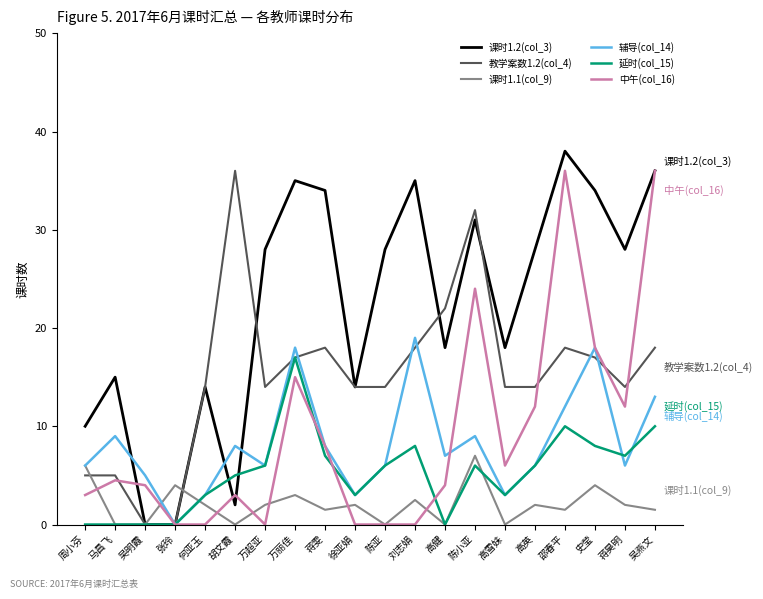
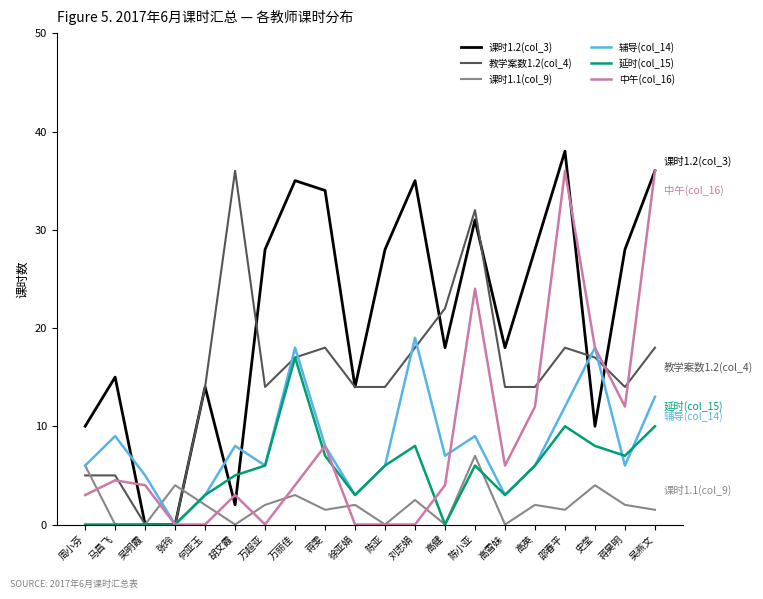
  {
    "课时1.2(col_3)": {
      "周小芬": 10,
      "马昌飞": 15,
      "胡文霞": 2,
      "万超亚": 28,
      "万丽佳": 35,
      "蒋雯": 34,
      "陈亚": 28,
      "刘志娟": 35,
      "高健": 18,
      "陈小亚": 31,
      "高雪妹": 18,
      "高英": 28,
      "邵春平": 38,
-     "史莹": 34,
+     "史莹": 10,
      "蒋昊明": 28
    },
    "教学案数1.2(col_4)": {
      "周小芬": 5,
      "马昌飞": 5,
      "胡文霞": 36,
      "万超亚": 14,
      "蒋雯": 18,
      "陈亚": 14,
      "刘志娟": 18,
      "高健": 22,
      "陈小亚": 32,
      "高雪妹": 14,
      "高英": 14,
      "邵春平": 18,
      "史莹": 17,
      "蒋昊明": 14
    },
    "课时1.1(col_9)": {
      "张玲": 4,
      "何亚玉": 2,
      "胡文霞": 0,
      "万超亚": 2,
      "万丽佳": 3,
      "蒋雯": 2,
      "徐亚娟": 2,
      "刘志娟": 3,
      "陈小亚": 7,
      "高雪妹": 0,
      "高英": 2,
      "邵春平": 2,
      "史莹": 4,
      "蒋昊明": 2
    },
    "辅导(col_14)": {
      "马昌飞": 9,
      "吴明霞": 5,
      "胡文霞": 8,
      "万丽佳": 18,
      "刘志娟": 19,
      "高健": 7,
      "陈小亚": 9,
      "邵春平": 12,
      "蒋昊明": 6
    },
    "延时(col_15)": {
      "周小芬": 0,
      "胡文霞": 5,
      "蒋雯": 7,
      "刘志娟": 8,
      "陈小亚": 6,
      "邵春平": 10,
      "史莹": 8,
      "蒋昊明": 7
    },
    "中午(col_16)": {
      "周小芬": 3,
      "马昌飞": 5,
      "吴明霞": 4,
      "何亚玉": 0,
      "胡文霞": 3,
      "万超亚": 0,
-     "万丽佳": 15,
+     "万丽佳": 4,
      "徐亚娟": 0,
      "刘志娟": 0,
      "高健": 4,
      "陈小亚": 24,
      "高雪妹": 6,
      "高英": 12,
      "邵春平": 36,
      "蒋昊明": 12
    }
  }
